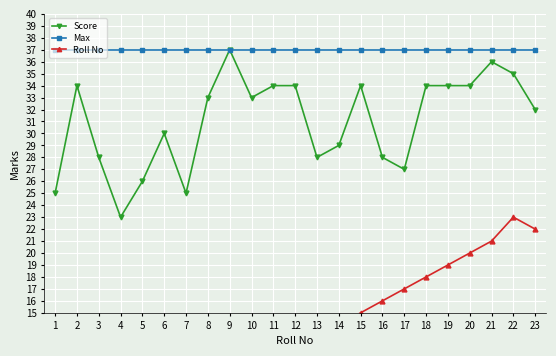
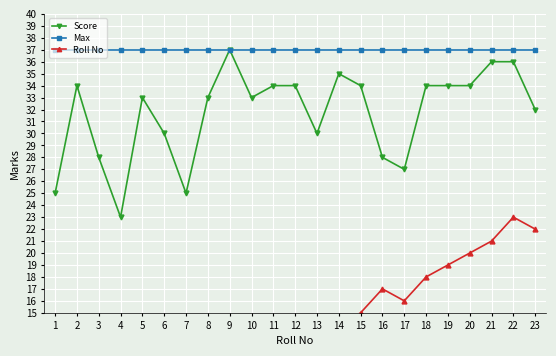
  {
    "Score": {
      "1": 25,
      "2": 34,
      "3": 28,
      "4": 23,
-     "5": 26,
+     "5": 33,
      "6": 30,
      "7": 25,
      "8": 33,
      "10": 33,
      "11": 34,
      "12": 34,
-     "13": 28,
-     "14": 29,
+     "13": 30,
+     "14": 35,
      "15": 34,
      "16": 28,
      "17": 27,
      "18": 34,
      "19": 34,
      "20": 34,
      "21": 36,
-     "22": 35,
+     "22": 36,
      "23": 32
    },
    "Max": {
      "4": 37,
      "5": 37,
      "6": 37,
      "7": 37,
      "8": 37,
      "10": 37,
      "11": 37,
      "12": 37,
      "13": 37,
      "14": 37,
      "15": 37,
      "16": 37,
      "17": 37,
      "18": 37,
      "19": 37,
      "20": 37,
      "21": 37,
      "22": 37,
      "23": 37
    },
    "Roll No": {
      "15": 15,
-     "16": 16,
-     "17": 17,
+     "16": 17,
+     "17": 16,
      "18": 18,
      "19": 19,
      "20": 20,
      "21": 21,
      "22": 23,
      "23": 22
    }
  }
